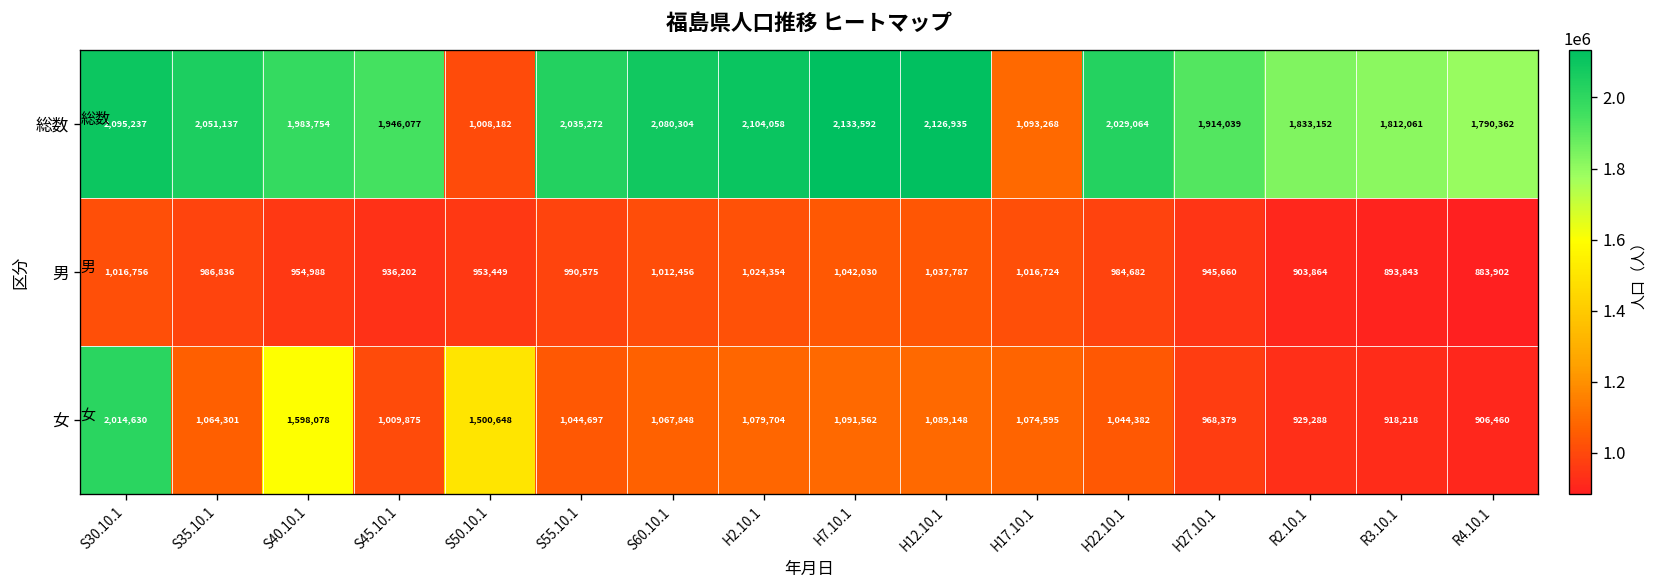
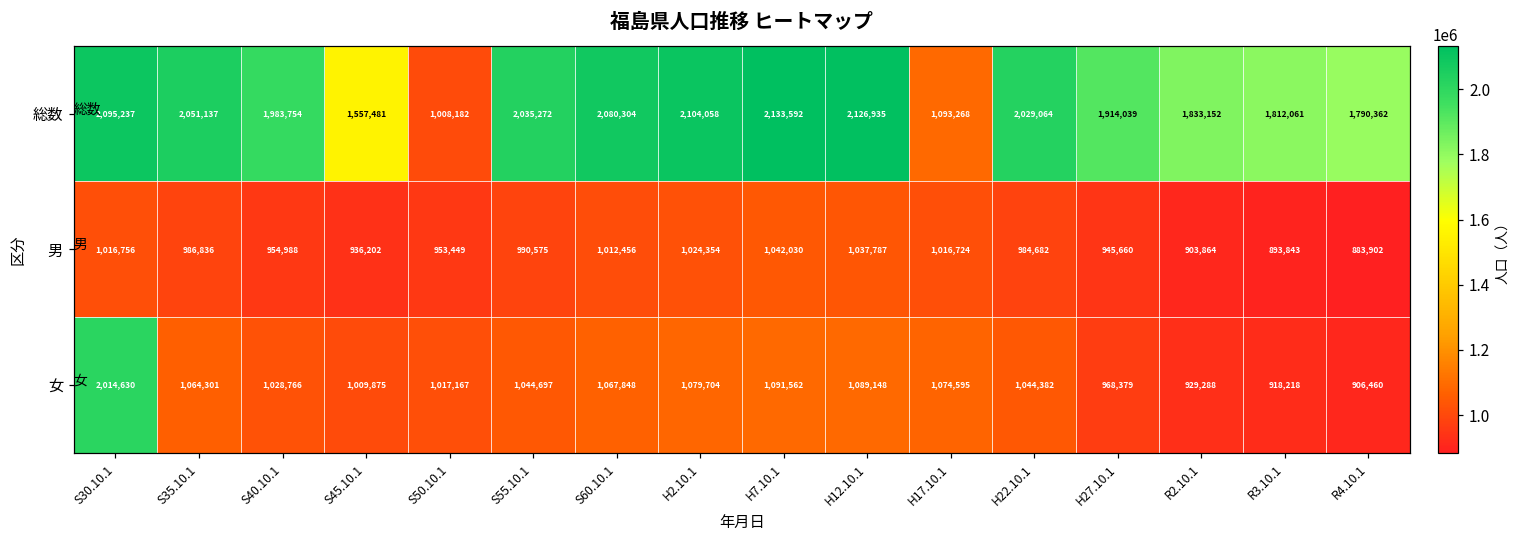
  {
    "総数": {
      "S35.10.1": "2,051,137",
      "S40.10.1": "1,983,754",
-     "S45.10.1": "1,946,077",
+     "S45.10.1": "1,557,481",
      "S50.10.1": "1,008,182",
      "S55.10.1": "2,035,272",
      "S60.10.1": "2,080,304",
      "H2.10.1": "2,104,058",
      "H7.10.1": "2,133,592",
      "H12.10.1": "2,126,935",
      "H17.10.1": "1,093,268",
      "H22.10.1": "2,029,064",
      "H27.10.1": "1,914,039",
      "R2.10.1": "1,833,152",
      "R3.10.1": "1,812,061",
      "R4.10.1": "1,790,362"
    },
    "男": {
      "S35.10.1": "986,836",
      "S40.10.1": "954,988",
      "S45.10.1": "936,202",
      "S50.10.1": "953,449",
      "S55.10.1": "990,575",
      "S60.10.1": "1,012,456",
      "H2.10.1": "1,024,354",
      "H7.10.1": "1,042,030",
      "H12.10.1": "1,037,787",
      "H17.10.1": "1,016,724",
      "H22.10.1": "984,682",
      "H27.10.1": "945,660",
      "R2.10.1": "903,864",
      "R3.10.1": "893,843",
      "R4.10.1": "883,902"
    },
    "女": {
      "S35.10.1": "1,064,301",
-     "S40.10.1": "1,598,078",
+     "S40.10.1": "1,028,766",
      "S45.10.1": "1,009,875",
-     "S50.10.1": "1,500,648",
+     "S50.10.1": "1,017,167",
      "S55.10.1": "1,044,697",
      "S60.10.1": "1,067,848",
      "H2.10.1": "1,079,704",
      "H7.10.1": "1,091,562",
      "H12.10.1": "1,089,148",
      "H17.10.1": "1,074,595",
      "H22.10.1": "1,044,382",
      "H27.10.1": "968,379",
      "R2.10.1": "929,288",
      "R3.10.1": "918,218",
      "R4.10.1": "906,460"
    }
  }
